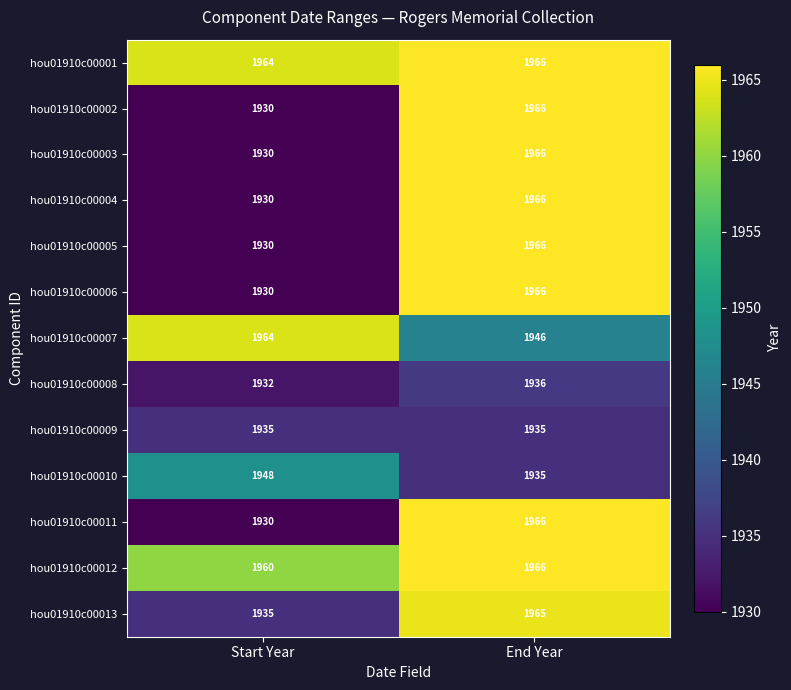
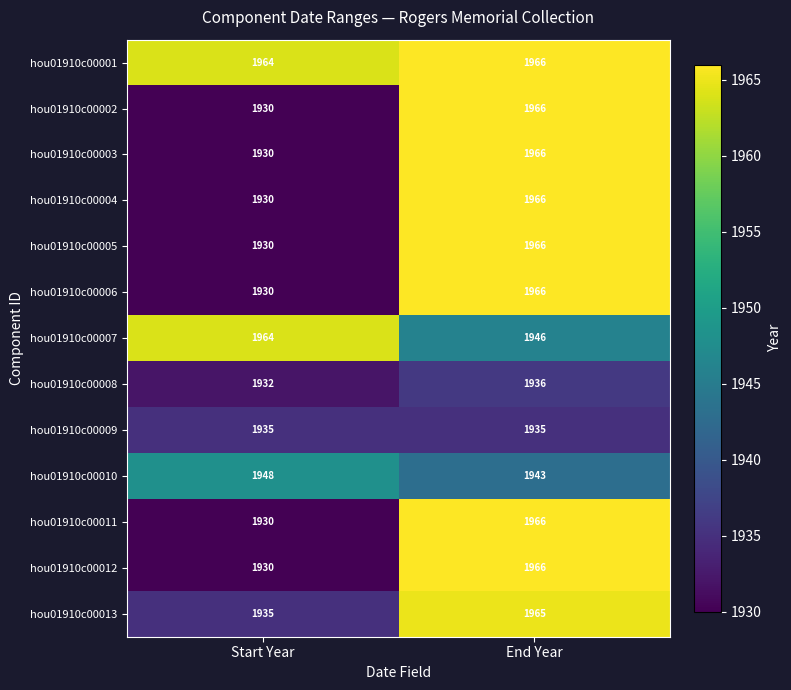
  {
    "hou01910c00001": {
      "Start Year": 1964,
      "End Year": 1966
    },
    "hou01910c00002": {
      "Start Year": 1930,
      "End Year": 1966
    },
    "hou01910c00003": {
      "Start Year": 1930,
      "End Year": 1966
    },
    "hou01910c00004": {
      "Start Year": 1930,
      "End Year": 1966
    },
    "hou01910c00005": {
      "Start Year": 1930,
      "End Year": 1966
    },
    "hou01910c00006": {
      "Start Year": 1930,
      "End Year": 1966
    },
    "hou01910c00007": {
      "Start Year": 1964,
      "End Year": 1946
    },
    "hou01910c00008": {
      "Start Year": 1932,
      "End Year": 1936
    },
    "hou01910c00009": {
      "Start Year": 1935,
      "End Year": 1935
    },
    "hou01910c00010": {
      "Start Year": 1948,
-     "End Year": 1935
+     "End Year": 1943
    },
    "hou01910c00011": {
      "Start Year": 1930,
      "End Year": 1966
    },
    "hou01910c00012": {
-     "Start Year": 1960,
+     "Start Year": 1930,
      "End Year": 1966
    },
    "hou01910c00013": {
      "Start Year": 1935,
      "End Year": 1965
    }
  }
